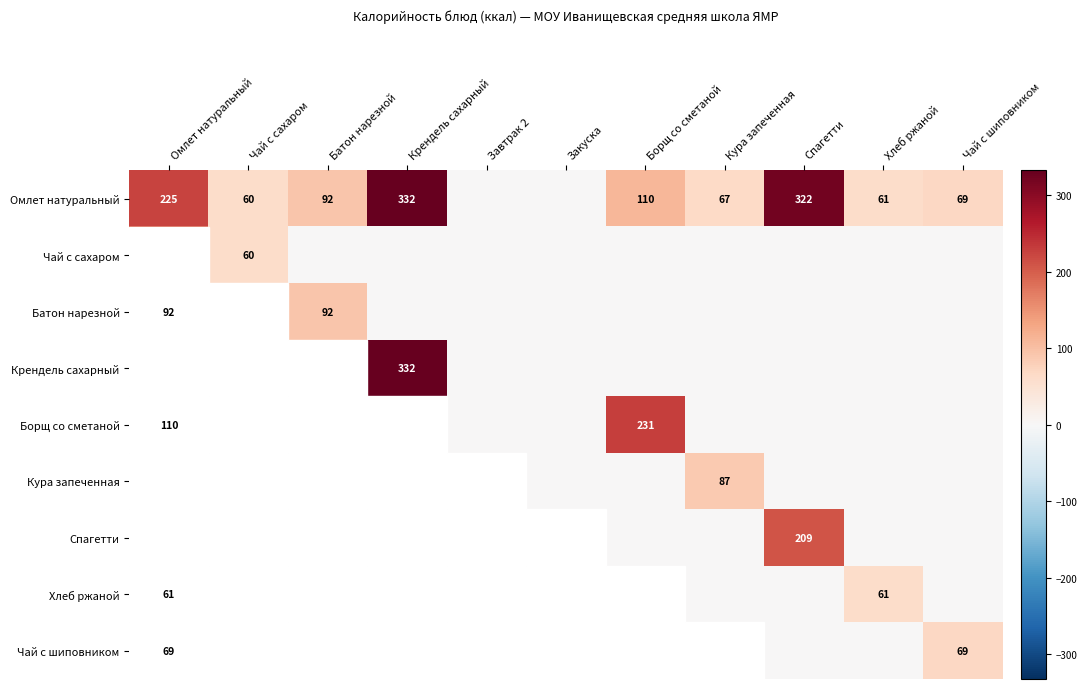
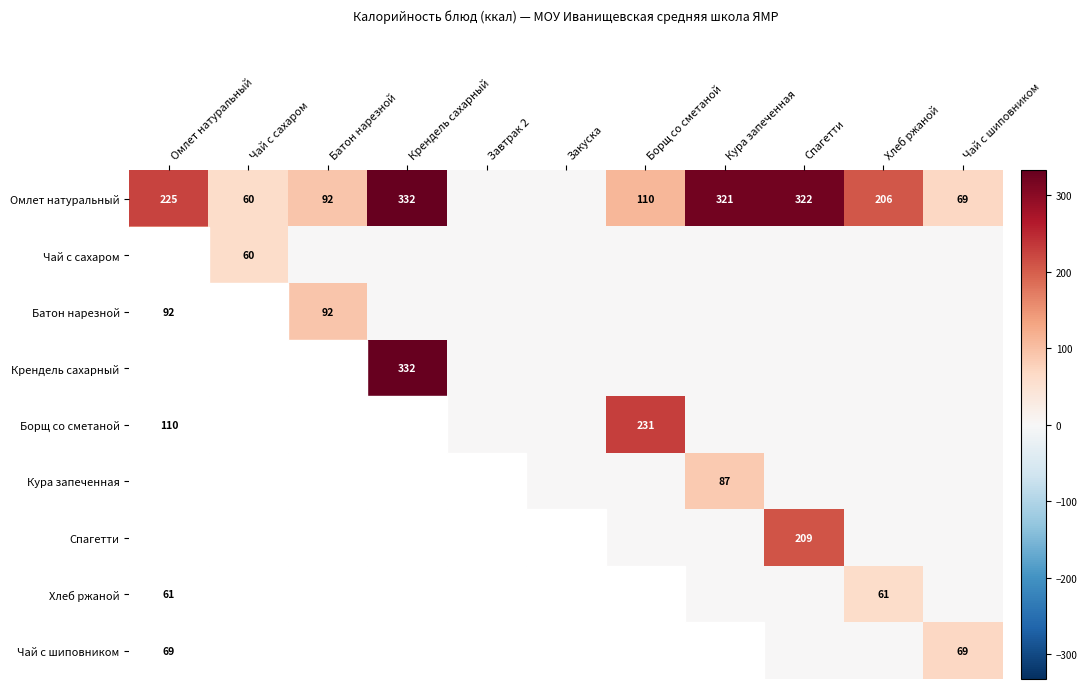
  {
    "Омлет натуральный": {
      "Омлет натуральный": 225,
      "Чай с сахаром": 60,
      "Батон нарезной": 92,
      "Крендель сахарный": 332,
      "Борщ со сметаной": 110,
-     "Кура запеченная": 67,
+     "Кура запеченная": 321,
      "Спагетти": 322,
-     "Хлеб ржаной": 61,
+     "Хлеб ржаной": 206,
      "Чай с шиповником": 69
    },
    "Чай с сахаром": {
      "Чай с сахаром": 60
    },
    "Батон нарезной": {
      "Батон нарезной": 92
    },
    "Крендель сахарный": {
      "Крендель сахарный": 332
    },
    "Борщ со сметаной": {
      "Борщ со сметаной": 231
    },
    "Кура запеченная": {
      "Кура запеченная": 87
    },
    "Спагетти": {
      "Спагетти": 209
    },
    "Хлеб ржаной": {
      "Хлеб ржаной": 61
    },
    "Чай с шиповником": {
      "Чай с шиповником": 69
    }
  }
